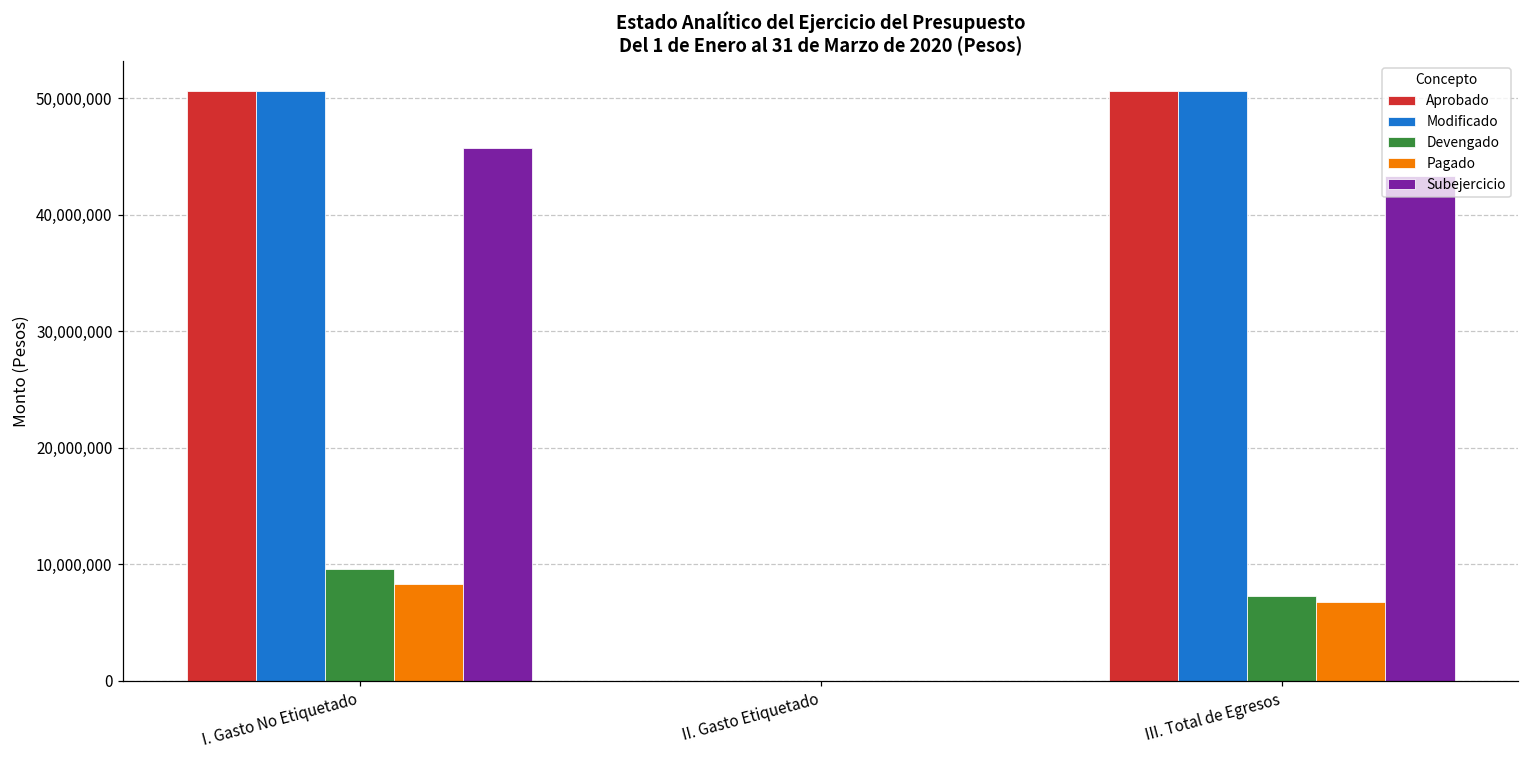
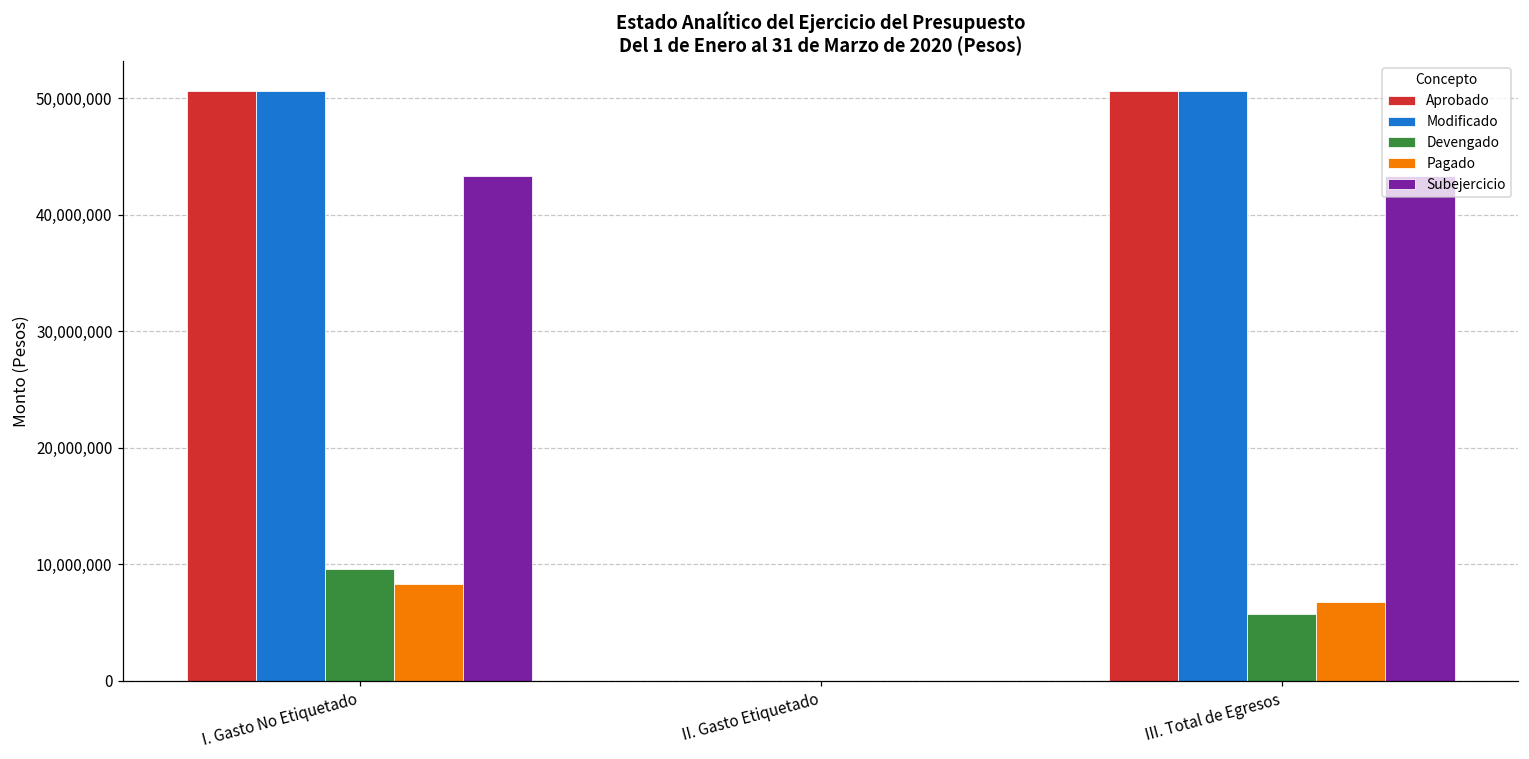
  {
    "Aprobado": {
      "I. Gasto No Etiquetado": "50,700,000",
      "II. Gasto Etiquetado": "0",
      "III. Total de Egresos": "50,700,000"
    },
    "Modificado": {
      "I. Gasto No Etiquetado": "50,700,000",
      "II. Gasto Etiquetado": "0",
      "III. Total de Egresos": "50,700,000"
    },
    "Devengado": {
      "I. Gasto No Etiquetado": "9,600,000",
      "II. Gasto Etiquetado": "0",
-     "III. Total de Egresos": "7,300,000"
+     "III. Total de Egresos": "5,700,000"
    },
    "Pagado": {
      "I. Gasto No Etiquetado": "8,300,000",
      "II. Gasto Etiquetado": "0",
      "III. Total de Egresos": "6,800,000"
    },
    "Subejercicio": {
-     "I. Gasto No Etiquetado": "45,800,000",
+     "I. Gasto No Etiquetado": "43,300,000",
      "II. Gasto Etiquetado": "0"
    }
  }
